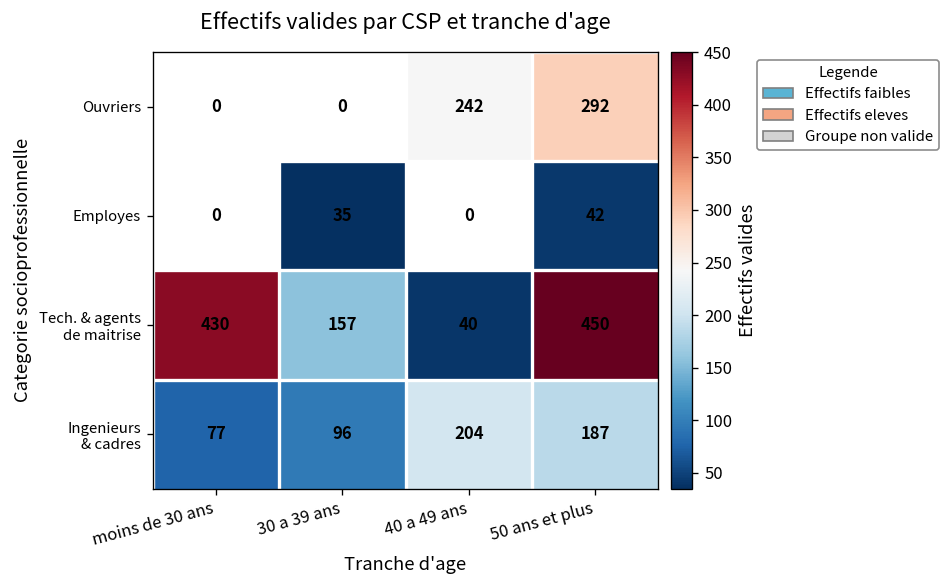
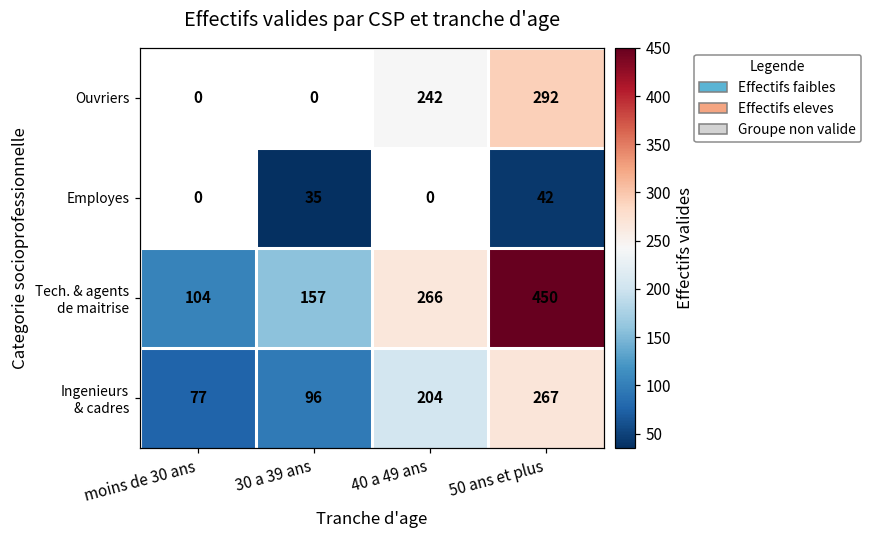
  {
    "Ouvriers": {
      "40 a 49 ans": 242,
      "50 ans et plus": 292
    },
    "Employes": {
      "30 a 39 ans": 35,
      "50 ans et plus": 42
    },
    "Tech. & agents de maitrise": {
-     "moins de 30 ans": 430,
+     "moins de 30 ans": 104,
      "30 a 39 ans": 157,
-     "40 a 49 ans": 40,
+     "40 a 49 ans": 266,
      "50 ans et plus": 450
    },
    "Ingenieurs & cadres": {
      "moins de 30 ans": 77,
      "30 a 39 ans": 96,
      "40 a 49 ans": 204,
-     "50 ans et plus": 187
+     "50 ans et plus": 267
    }
  }
